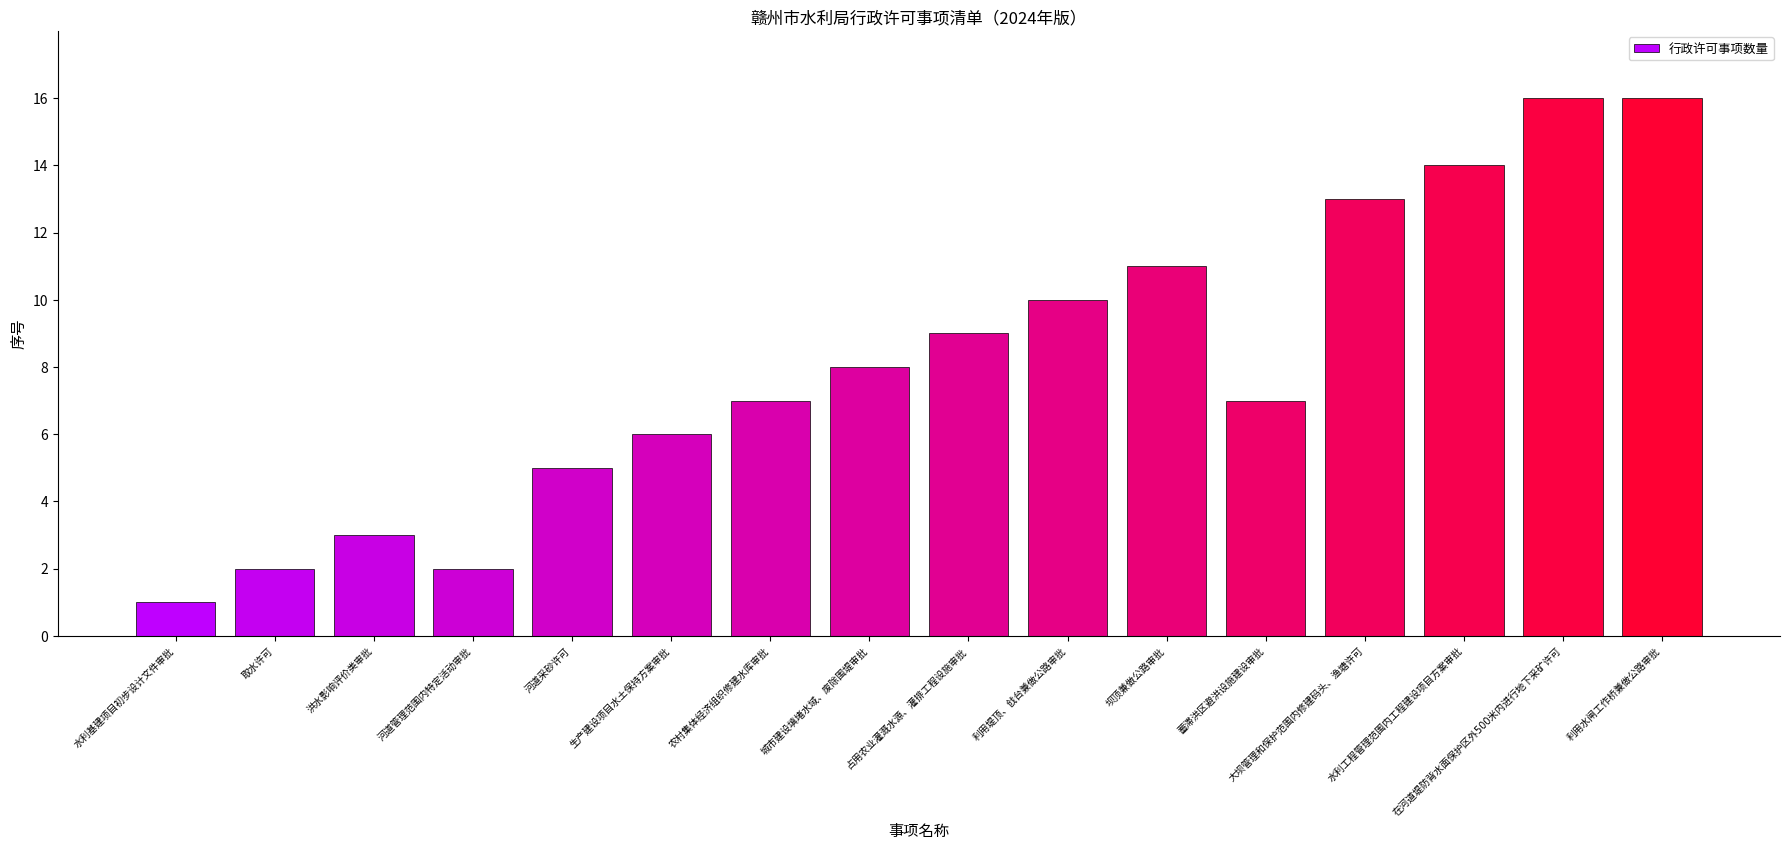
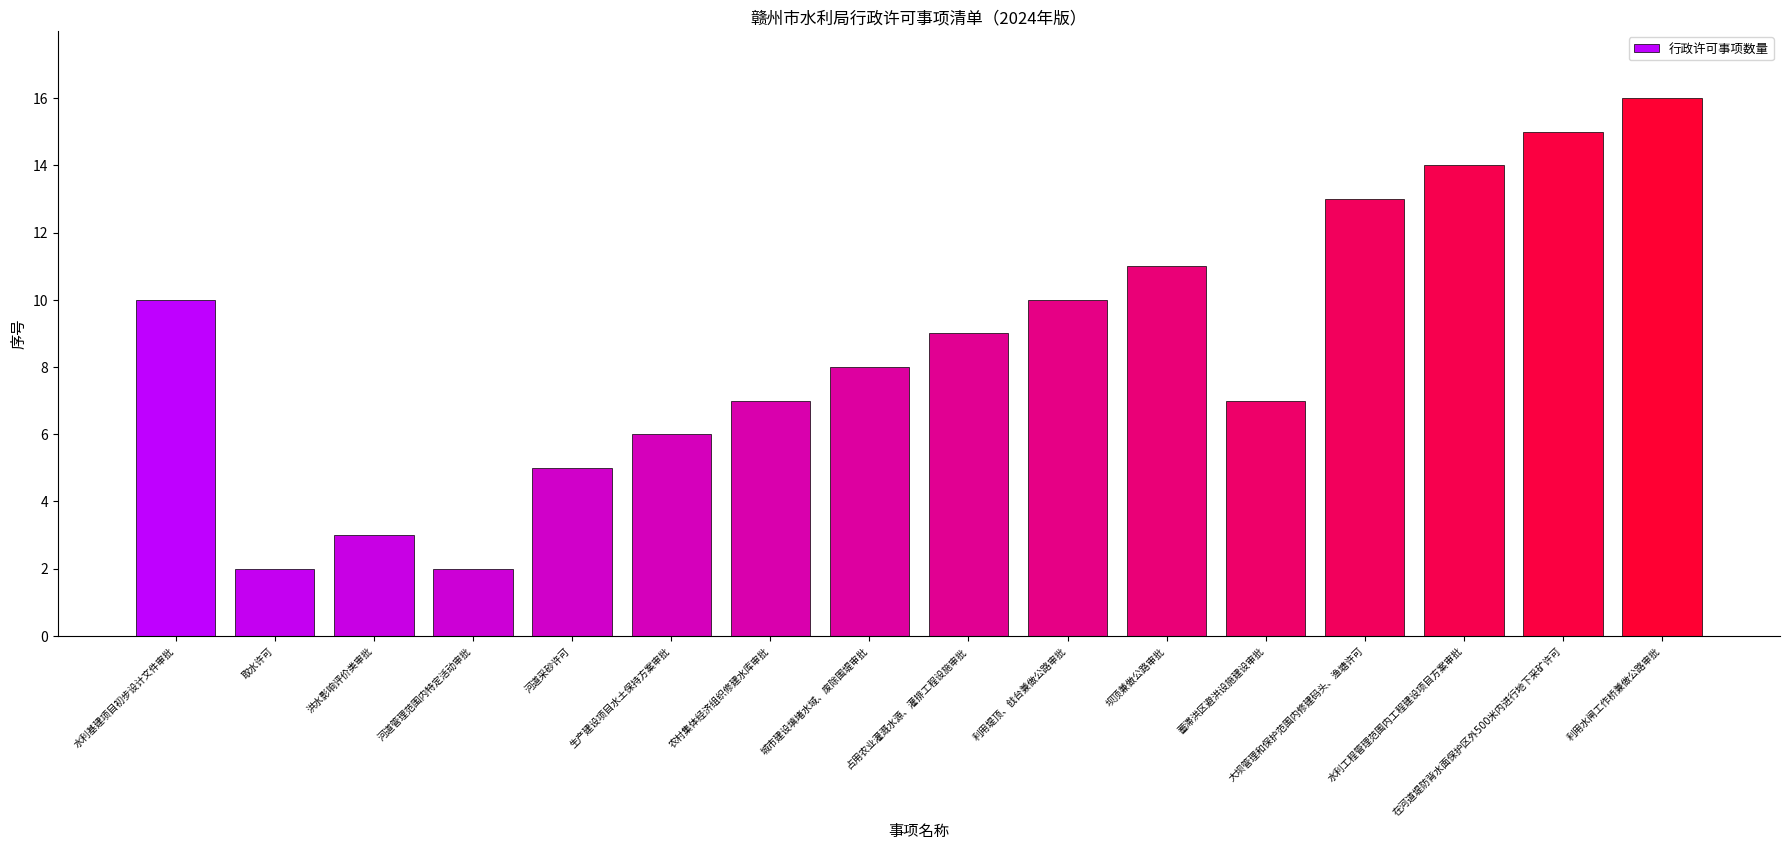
  {
-   "水利基建项目初步设计文件审批": 1,
+   "水利基建项目初步设计文件审批": 10,
    "取水许可": 2,
    "洪水影响评价类审批": 3,
    "河道管理范围内特定活动审批": 2,
    "河道采砂许可": 5,
    "生产建设项目水土保持方案审批": 6,
    "农村集体经济组织修建水库审批": 7,
    "城市建设填堵水域、废除围堤审批": 8,
    "占用农业灌溉水源、灌排工程设施审批": 9,
    "利用堤顶、戗台兼做公路审批": 10,
    "坝顶兼做公路审批": 11,
    "蓄滞洪区避洪设施建设审批": 7,
    "大坝管理和保护范围内修建码头、渔塘许可": 13,
    "水利工程管理范围内工程建设项目方案审批": 14,
-   "在河道堤防背水面保护区外500米内进行地下采矿许可": 16,
+   "在河道堤防背水面保护区外500米内进行地下采矿许可": 15,
    "利用水闸工作桥兼做公路审批": 16
  }
